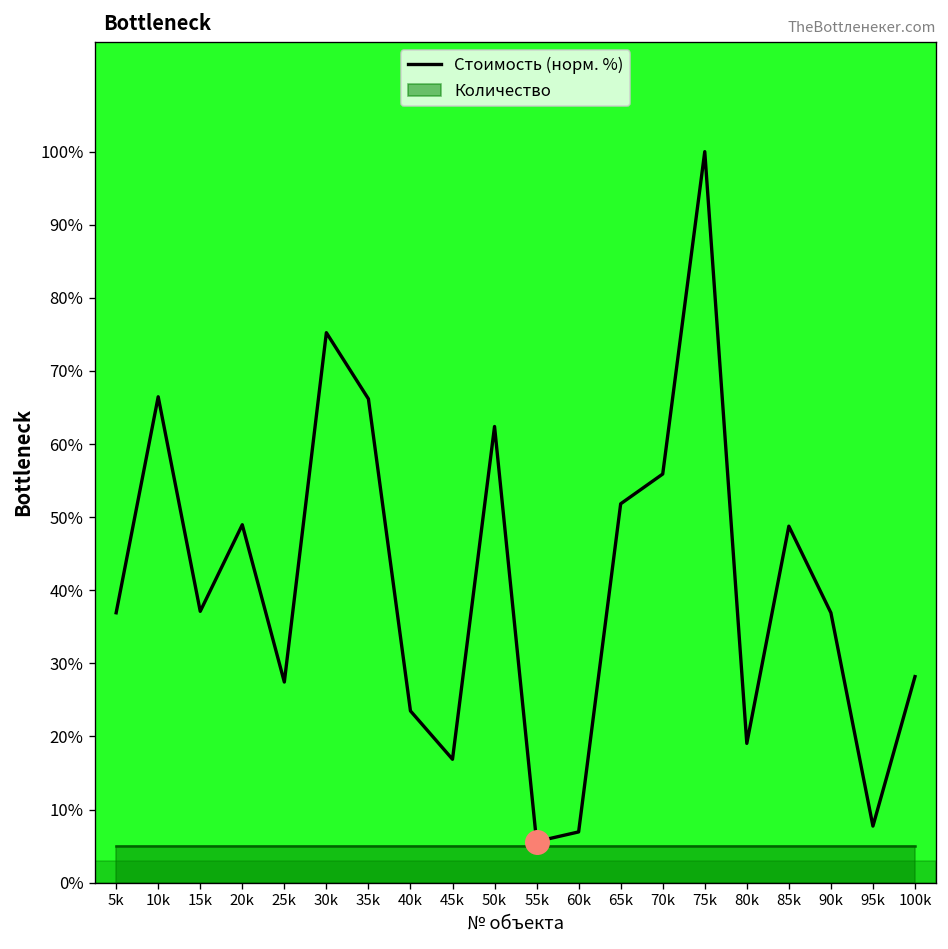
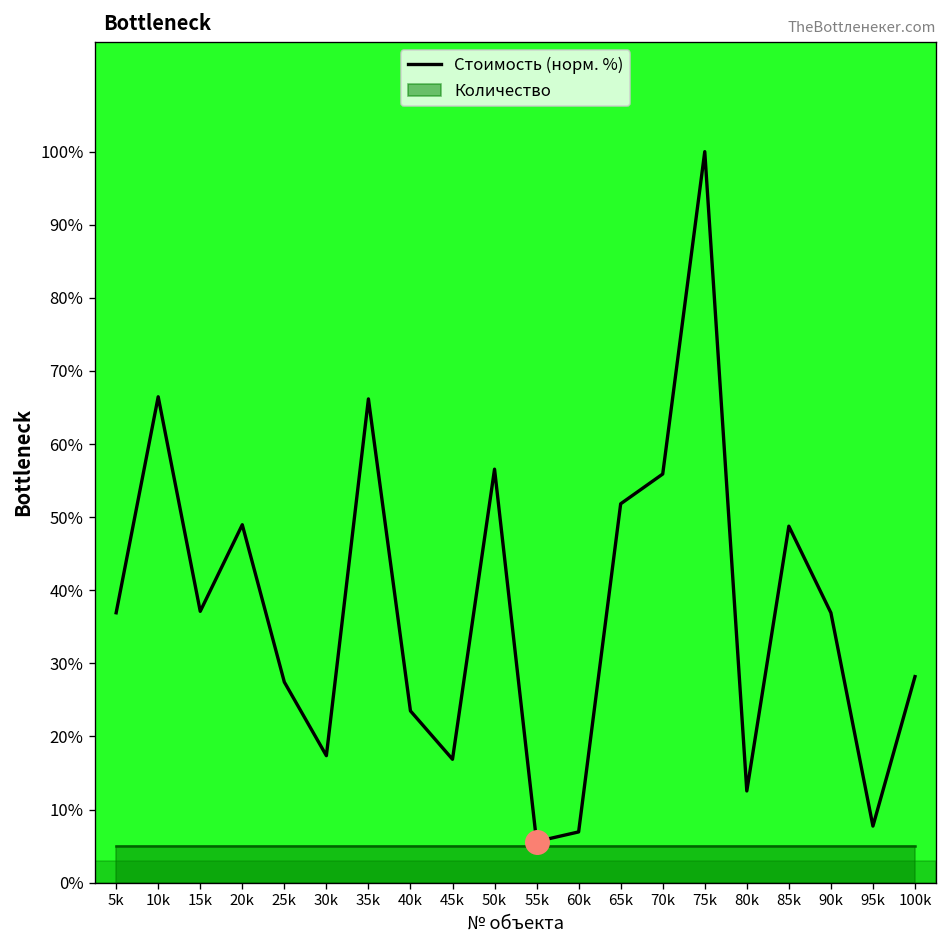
  {
    "Стоимость (норм. %)": {
      "5k": "37%",
      "10k": "66%",
      "15k": "37%",
      "20k": "49%",
      "25k": "27%",
-     "30k": "75%",
+     "30k": "17%",
      "35k": "66%",
      "40k": "23%",
      "45k": "17%",
-     "50k": "62%",
+     "50k": "57%",
      "60k": "7%",
      "65k": "52%",
      "70k": "56%",
      "75k": "100%",
-     "80k": "19%",
+     "80k": "13%",
      "85k": "49%",
      "90k": "37%",
      "95k": "8%",
      "100k": "28%"
    },
    "Количество": {
      "5k": "5%",
      "10k": "5%",
      "15k": "5%",
      "20k": "5%",
      "25k": "5%",
      "30k": "5%",
      "35k": "5%",
      "40k": "5%",
      "45k": "5%",
      "50k": "5%",
      "55k": "5%",
      "60k": "5%",
      "65k": "5%",
      "70k": "5%",
      "75k": "5%",
      "80k": "5%",
      "85k": "5%",
      "90k": "5%",
      "95k": "5%",
      "100k": "5%"
    }
  }
